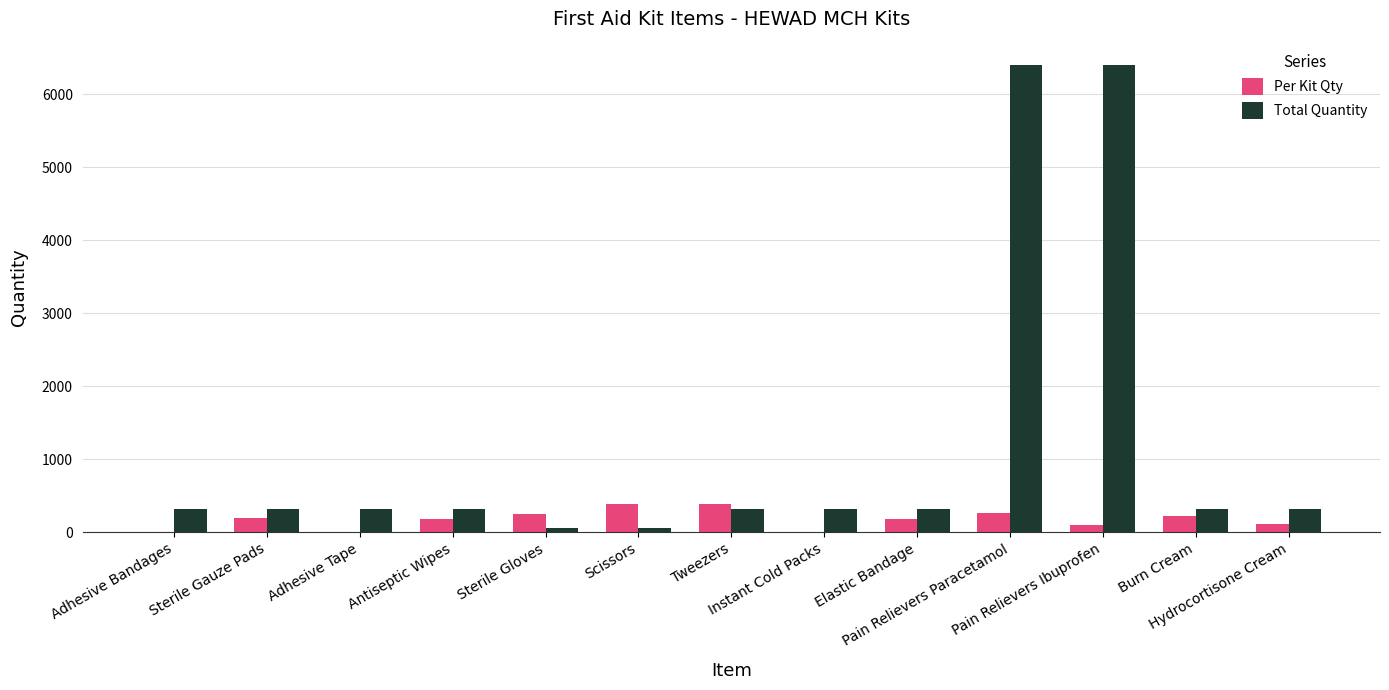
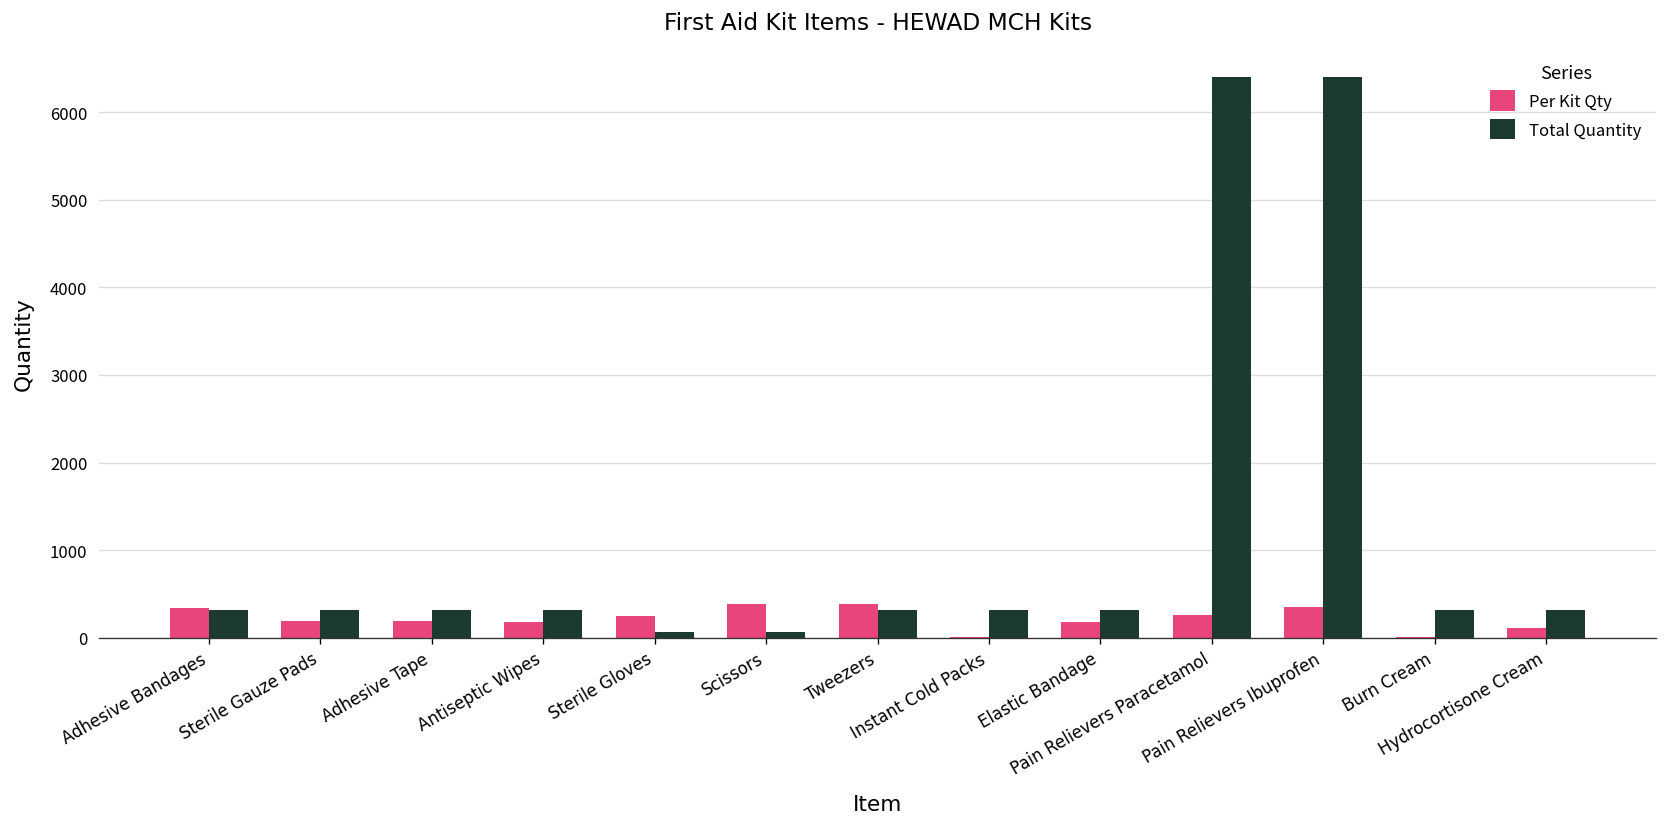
  {
    "Per Kit Qty": {
-     "Adhesive Bandages": 0,
+     "Adhesive Bandages": 300,
      "Sterile Gauze Pads": 200,
-     "Adhesive Tape": 0,
+     "Adhesive Tape": 200,
      "Antiseptic Wipes": 200,
      "Sterile Gloves": 200,
      "Scissors": 400,
      "Tweezers": 400,
      "Elastic Bandage": 200,
      "Pain Relievers Paracetamol": 300,
-     "Pain Relievers Ibuprofen": 100,
-     "Burn Cream": 200,
+     "Pain Relievers Ibuprofen": 300,
+     "Burn Cream": 0,
      "Hydrocortisone Cream": 100
    },
    "Total Quantity": {
      "Adhesive Bandages": 300,
      "Sterile Gauze Pads": 300,
      "Adhesive Tape": 300,
      "Antiseptic Wipes": 300,
      "Sterile Gloves": 100,
      "Scissors": 100,
      "Tweezers": 300,
      "Instant Cold Packs": 300,
      "Elastic Bandage": 300,
      "Pain Relievers Paracetamol": 6400,
      "Pain Relievers Ibuprofen": 6400,
      "Burn Cream": 300,
      "Hydrocortisone Cream": 300
    }
  }
